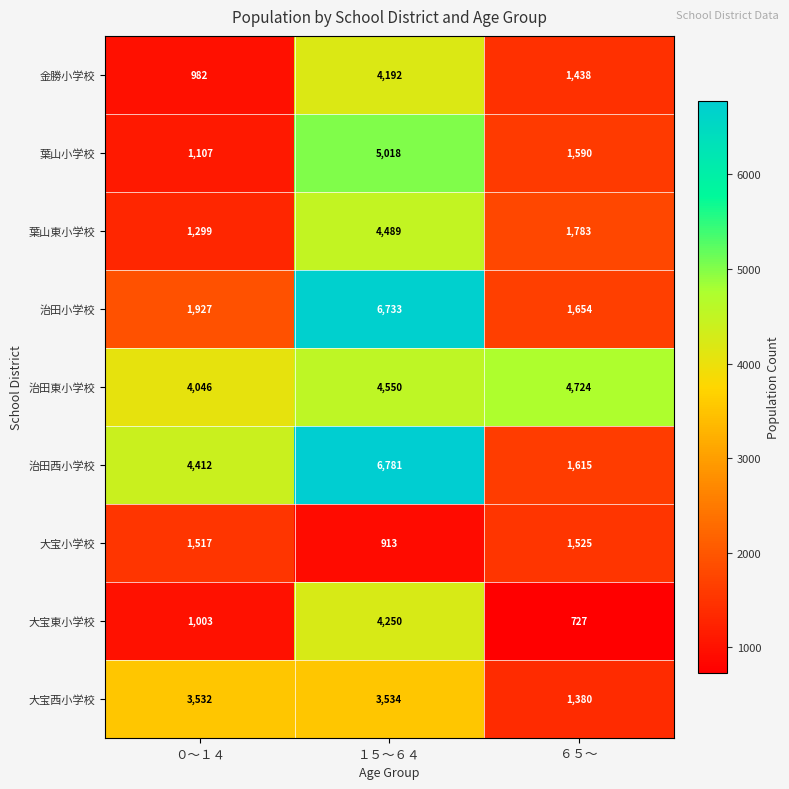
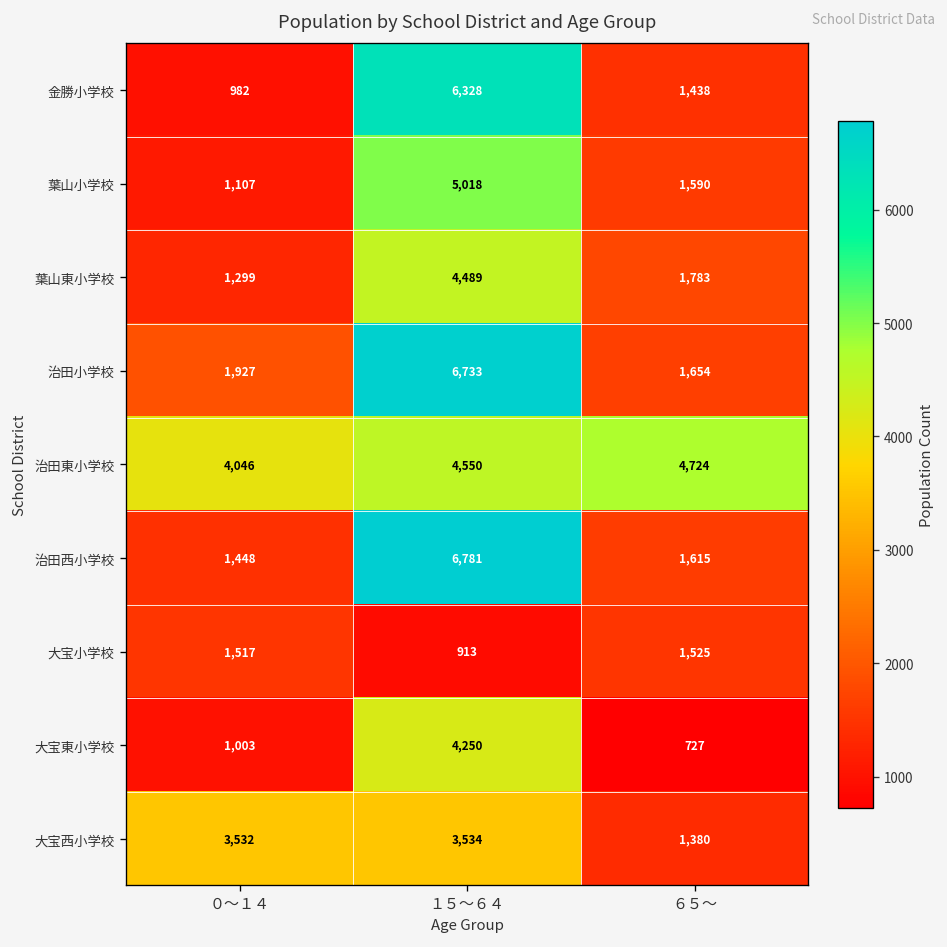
  {
    "金勝小学校": {
      "０～１４": "982",
-     "１５～６４": "4,192",
+     "１５～６４": "6,328",
      "６５～": "1,438"
    },
    "葉山小学校": {
      "０～１４": "1,107",
      "１５～６４": "5,018",
      "６５～": "1,590"
    },
    "葉山東小学校": {
      "０～１４": "1,299",
      "１５～６４": "4,489",
      "６５～": "1,783"
    },
    "治田小学校": {
      "０～１４": "1,927",
      "１５～６４": "6,733",
      "６５～": "1,654"
    },
    "治田東小学校": {
      "０～１４": "4,046",
      "１５～６４": "4,550",
      "６５～": "4,724"
    },
    "治田西小学校": {
-     "０～１４": "4,412",
+     "０～１４": "1,448",
      "１５～６４": "6,781",
      "６５～": "1,615"
    },
    "大宝小学校": {
      "０～１４": "1,517",
      "１５～６４": "913",
      "６５～": "1,525"
    },
    "大宝東小学校": {
      "０～１４": "1,003",
      "１５～６４": "4,250",
      "６５～": "727"
    },
    "大宝西小学校": {
      "０～１４": "3,532",
      "１５～６４": "3,534",
      "６５～": "1,380"
    }
  }
